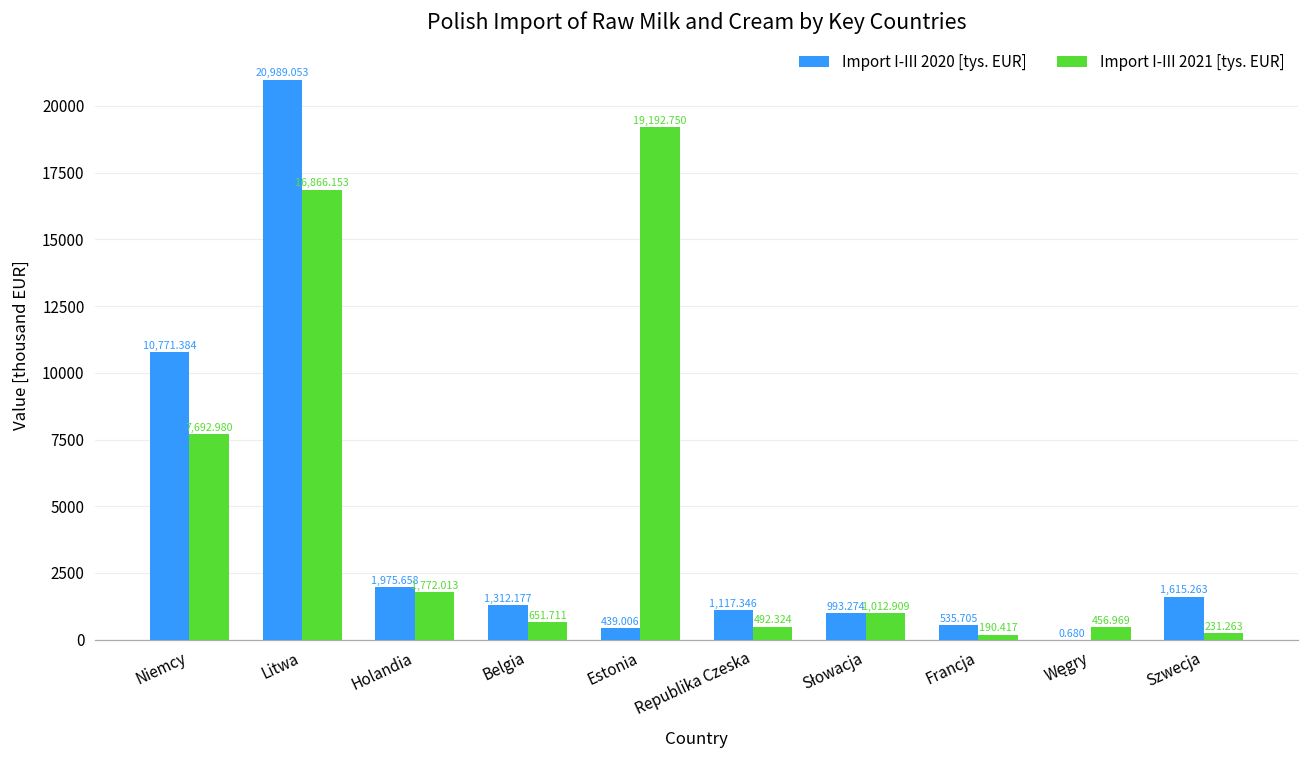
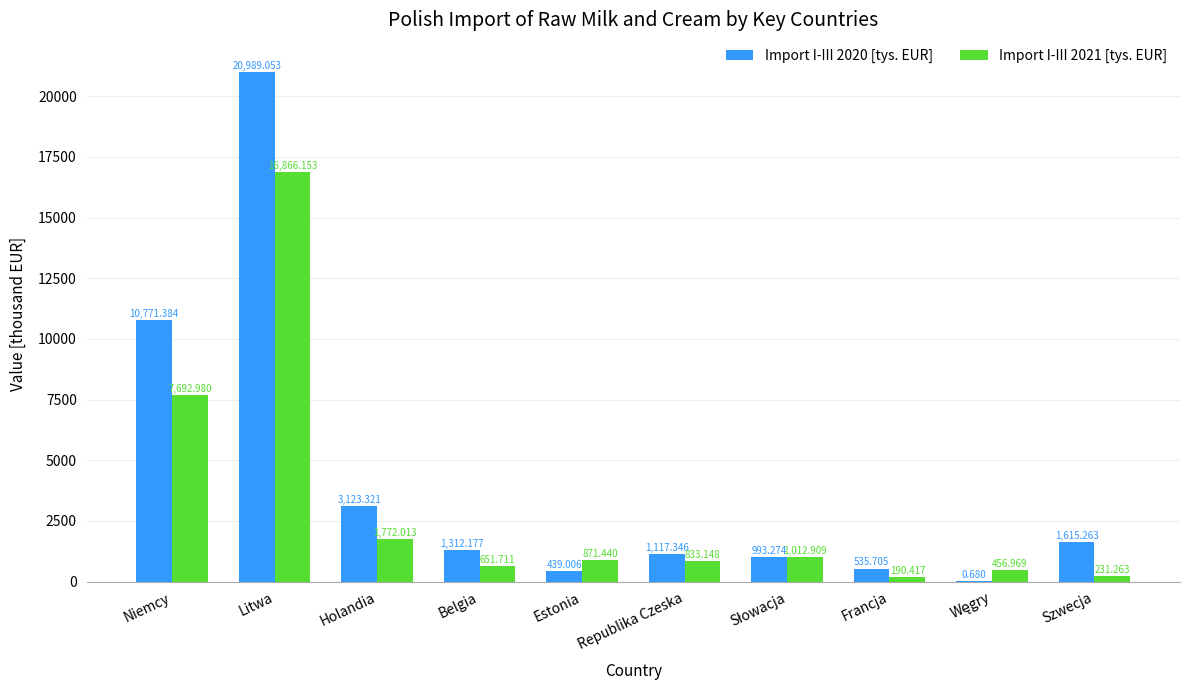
  {
    "Import I-III 2020 [tys. EUR]": {
      "Niemcy": "10,771.384",
      "Litwa": "20,989.053",
-     "Holandia": "1,975.658",
+     "Holandia": "3,123.321",
      "Belgia": "1,312.177",
      "Estonia": "439.006",
      "Republika Czeska": "1,117.346",
      "Słowacja": "993.274",
      "Francja": "535.705",
      "Węgry": "0.680",
      "Szwecja": "1,615.263"
    },
    "Import I-III 2021 [tys. EUR]": {
      "Niemcy": "7,692.980",
      "Litwa": "16,866.153",
      "Holandia": "1,772.013",
      "Belgia": "651.711",
-     "Estonia": "19,192.750",
-     "Republika Czeska": "492.324",
+     "Estonia": "871.440",
+     "Republika Czeska": "833.148",
      "Słowacja": "1,012.909",
      "Francja": "190.417",
      "Węgry": "456.969",
      "Szwecja": "231.263"
    }
  }
